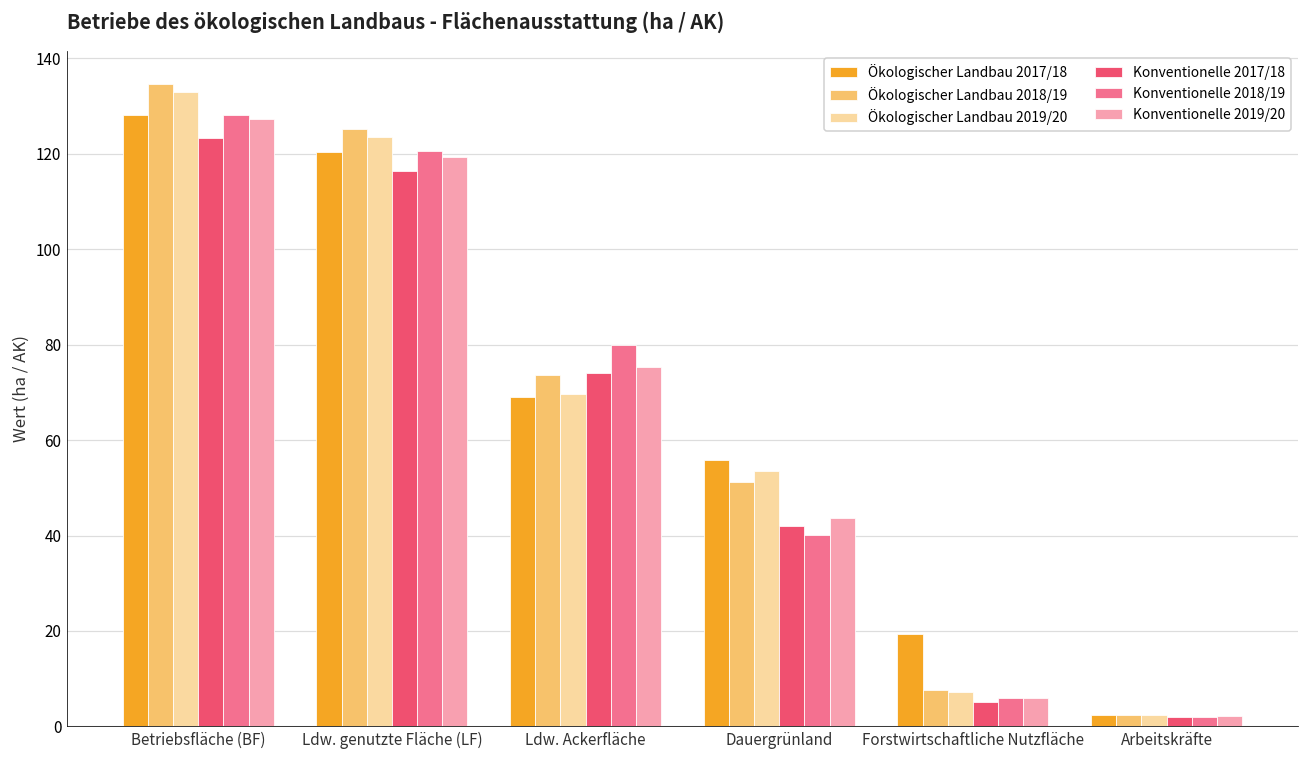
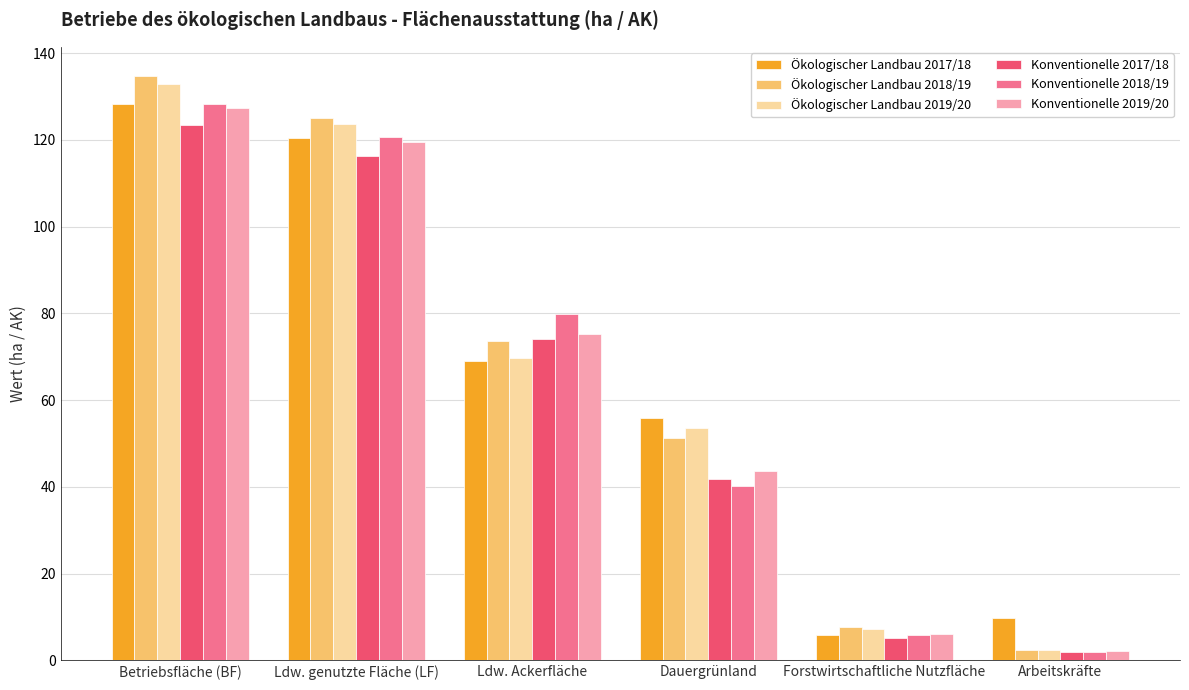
  {
    "Ökologischer Landbau 2017/18": {
      "Betriebsfläche (BF)": 128,
      "Ldw. genutzte Fläche (LF)": 120,
      "Ldw. Ackerfläche": 69,
      "Dauergrünland": 56,
-     "Forstwirtschaftliche Nutzfläche": 19,
-     "Arbeitskräfte": 2
+     "Forstwirtschaftliche Nutzfläche": 6,
+     "Arbeitskräfte": 10
    }
  }
